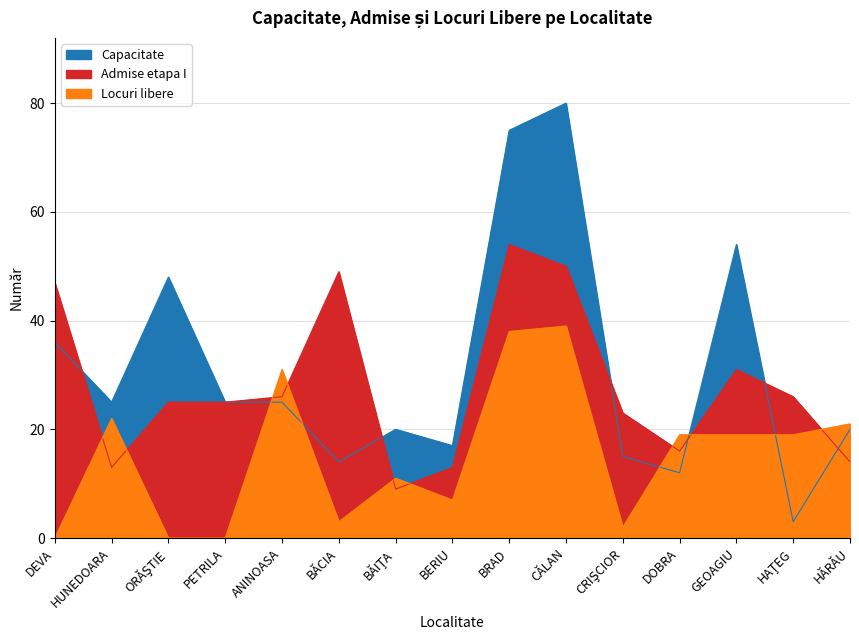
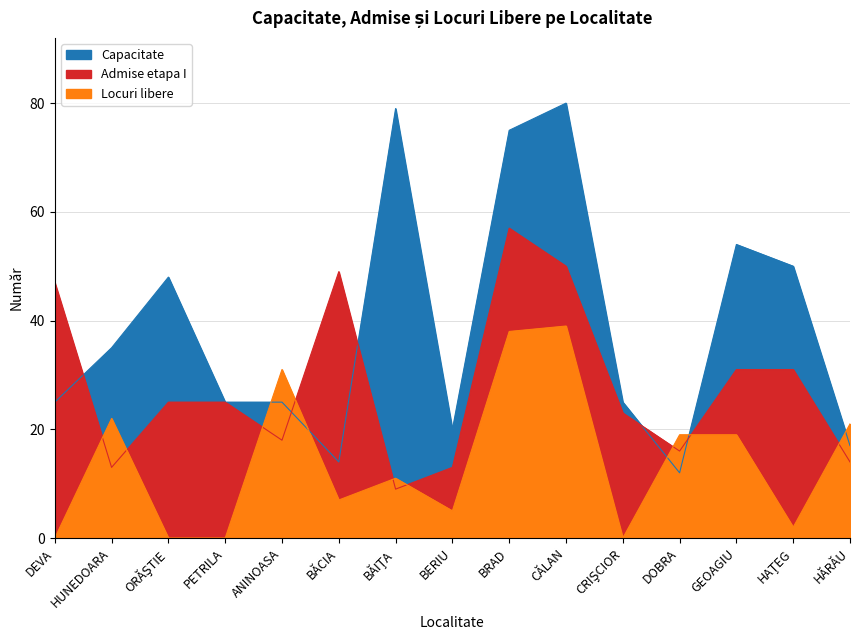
  {
    "Capacitate": {
-     "DEVA": 36,
-     "HUNEDOARA": 25,
+     "DEVA": 25,
+     "HUNEDOARA": 35,
      "ORĂŞTIE": 48,
      "ANINOASA": 25,
      "BĂCIA": 14,
-     "BĂIŢA": 20,
-     "BERIU": 17,
+     "BĂIŢA": 79,
+     "BERIU": 20,
      "BRAD": 75,
      "CĂLAN": 80,
-     "CRIŞCIOR": 15,
+     "CRIŞCIOR": 25,
      "DOBRA": 12,
      "GEOAGIU": 54,
-     "HAŢEG": 3,
-     "HĂRĂU": 20
+     "HAŢEG": 50,
+     "HĂRĂU": 17
    },
    "Admise etapa I": {
      "DEVA": 47,
      "HUNEDOARA": 13,
      "ORĂŞTIE": 25,
-     "ANINOASA": 26,
+     "ANINOASA": 18,
      "BĂCIA": 49,
      "BĂIŢA": 9,
      "BERIU": 13,
-     "BRAD": 54,
+     "BRAD": 57,
      "CĂLAN": 50,
      "CRIŞCIOR": 23,
      "DOBRA": 16,
      "GEOAGIU": 31,
-     "HAŢEG": 26,
+     "HAŢEG": 31,
      "HĂRĂU": 14
    },
    "Locuri libere": {
      "DEVA": 0,
      "HUNEDOARA": 22,
      "ORĂŞTIE": 0,
      "PETRILA": 0,
      "ANINOASA": 31,
-     "BĂCIA": 3,
+     "BĂCIA": 7,
      "BĂIŢA": 11,
-     "BERIU": 7,
+     "BERIU": 5,
      "BRAD": 38,
      "CĂLAN": 39,
-     "CRIŞCIOR": 2,
+     "CRIŞCIOR": 0,
      "DOBRA": 19,
      "GEOAGIU": 19,
-     "HAŢEG": 19,
+     "HAŢEG": 2,
      "HĂRĂU": 21
    }
  }
